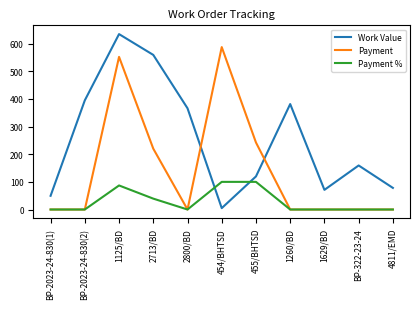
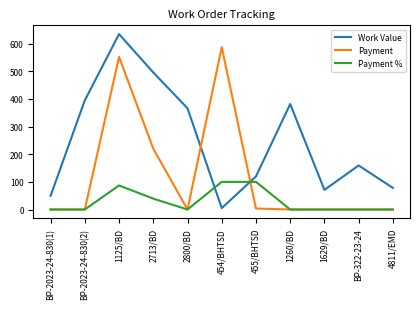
  {
    "Work Value": {
      "BP-2023-24-830(1)": 50,
      "BP-2023-24-830(2)": 400,
      "1125/BD": 630,
-     "2713/BD": 560,
+     "2713/BD": 500,
      "2800/BD": 370,
      "454/BHTSD": 0,
      "455/BHTSD": 120,
      "1260/BD": 380,
      "1629/BD": 70,
      "BP-322-23-24": 160,
      "4811/EMD": 80
    },
    "Payment": {
      "1125/BD": 550,
      "2713/BD": 220,
      "454/BHTSD": 590,
-     "455/BHTSD": 240
+     "455/BHTSD": 0
    },
    "Payment %": {
      "1125/BD": 90,
      "2713/BD": 40,
      "454/BHTSD": 100,
      "455/BHTSD": 100
    }
  }
